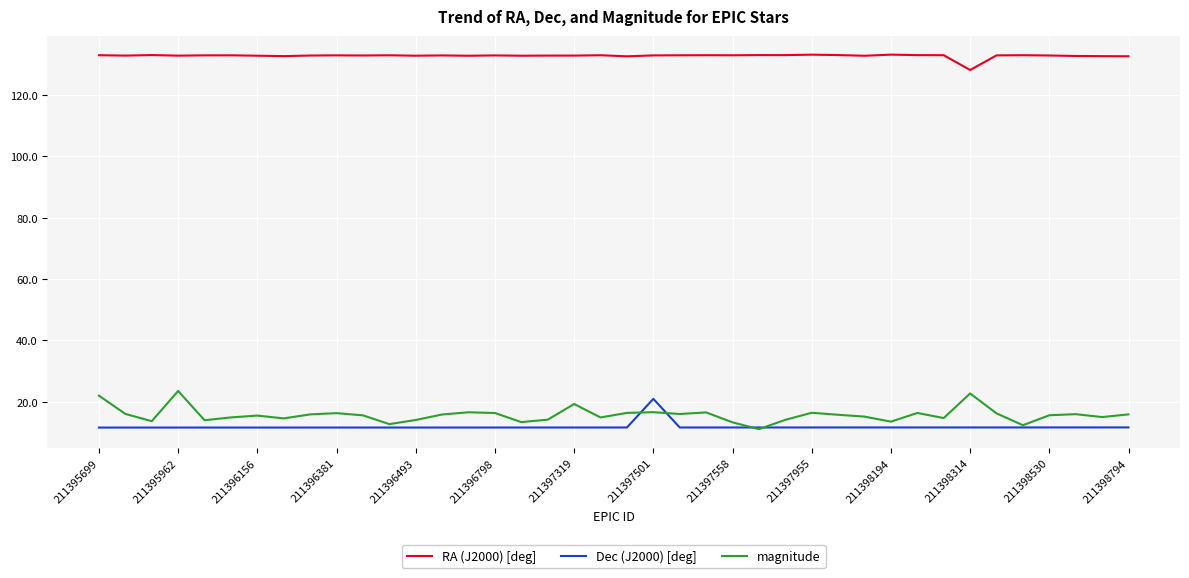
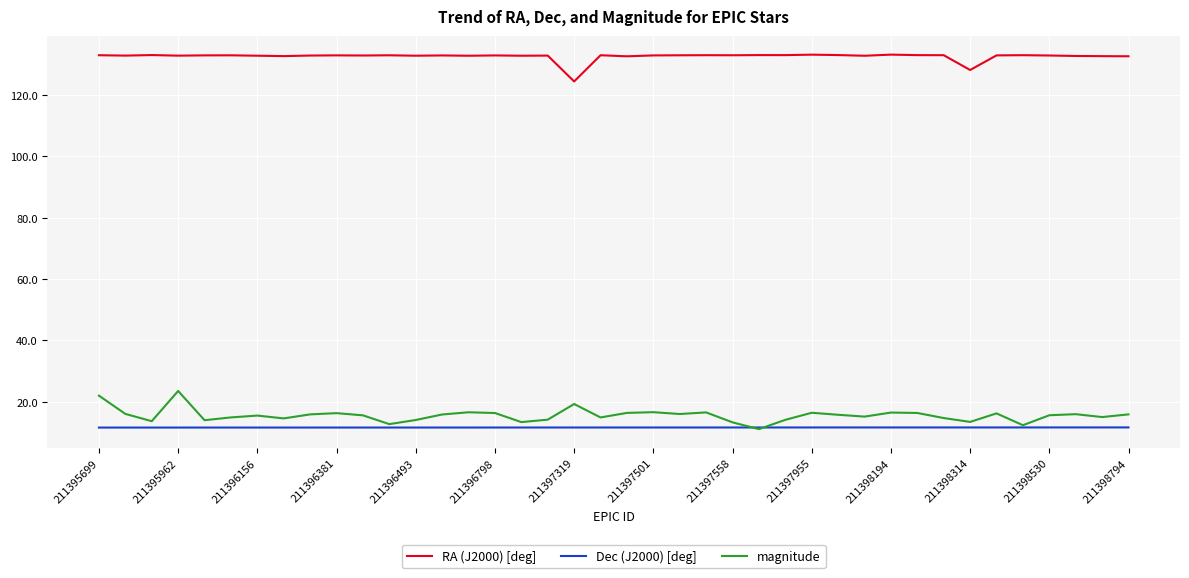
  {
    "RA (J2000) [deg]": {
      "211395699": 133,
      "211395962": 133,
      "211396156": 133,
      "211396381": 133,
      "211396493": 133,
      "211396798": 133,
-     "211397319": 133,
+     "211397319": 124,
      "211397501": 133,
      "211397558": 133,
      "211397955": 133,
      "211398194": 133,
      "211398314": 128,
      "211398530": 133,
      "211398794": 133
    },
    "Dec (J2000) [deg]": {
      "211395699": 12,
      "211395962": 12,
      "211396156": 12,
      "211396381": 12,
      "211396493": 12,
      "211396798": 12,
      "211397319": 12,
-     "211397501": 21,
+     "211397501": 12,
      "211397558": 12,
      "211397955": 12,
      "211398194": 12,
      "211398314": 12,
      "211398530": 12,
      "211398794": 12
    },
    "magnitude": {
      "211395699": 22,
      "211395962": 23,
      "211396156": 15,
      "211396381": 16,
      "211396493": 14,
      "211396798": 16,
      "211397319": 19,
      "211397501": 17,
      "211397558": 13,
      "211397955": 16,
-     "211398194": 14,
-     "211398314": 23,
+     "211398194": 16,
+     "211398314": 13,
      "211398530": 16,
      "211398794": 16
    }
  }
